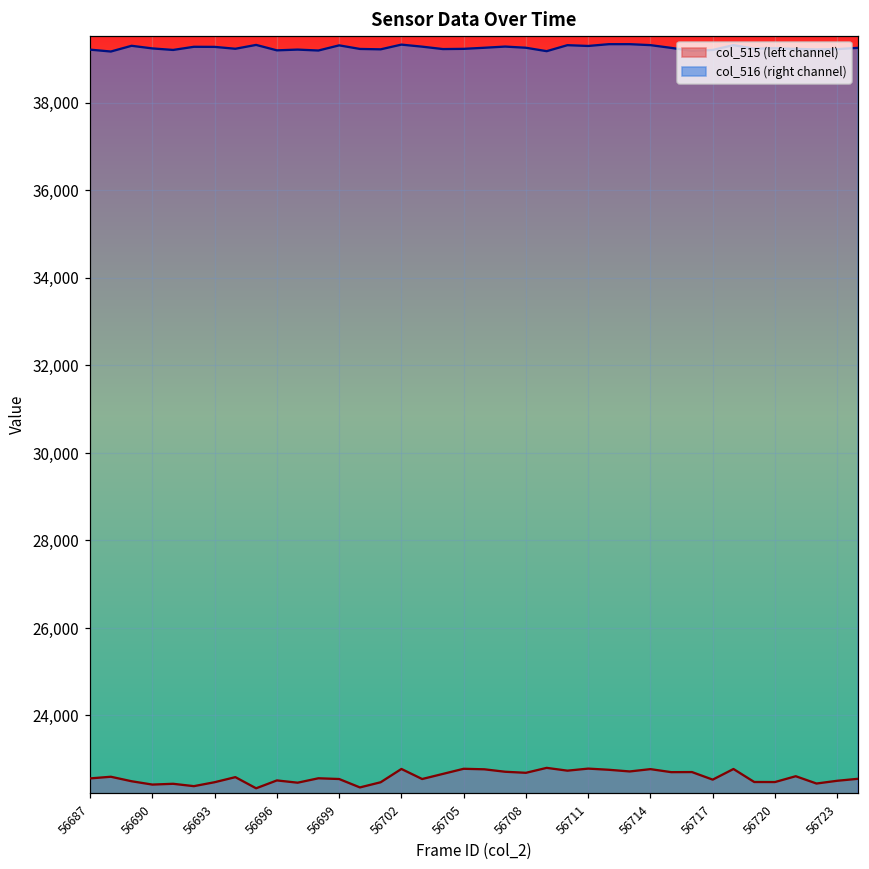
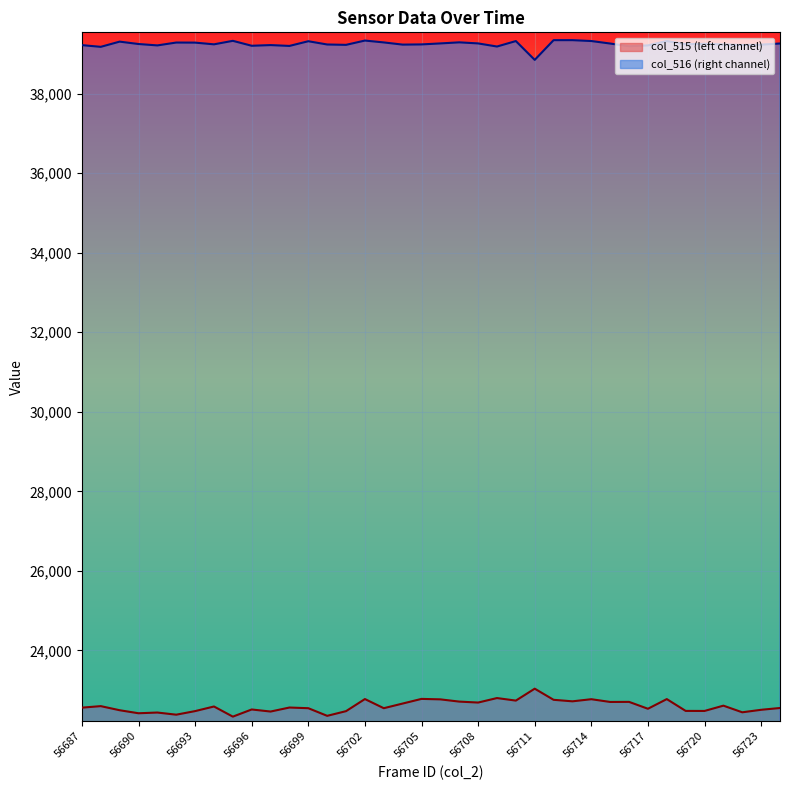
  {
    "col_515 (left channel)": {
      "56687": "22,600",
      "56690": "22,400",
      "56693": "22,500",
      "56696": "22,500",
      "56699": "22,500",
      "56702": "22,800",
      "56705": "22,800",
      "56708": "22,700",
-     "56711": "22,800",
+     "56711": "23,000",
      "56714": "22,800",
      "56717": "22,500",
      "56720": "22,500",
      "56723": "22,500"
    },
    "col_516 (right channel)": {
      "56687": "39,200",
      "56690": "39,200",
      "56693": "39,300",
      "56696": "39,200",
      "56699": "39,300",
      "56702": "39,300",
      "56705": "39,200",
      "56708": "39,300",
-     "56711": "39,300",
+     "56711": "38,800",
      "56714": "39,300"
    }
  }
